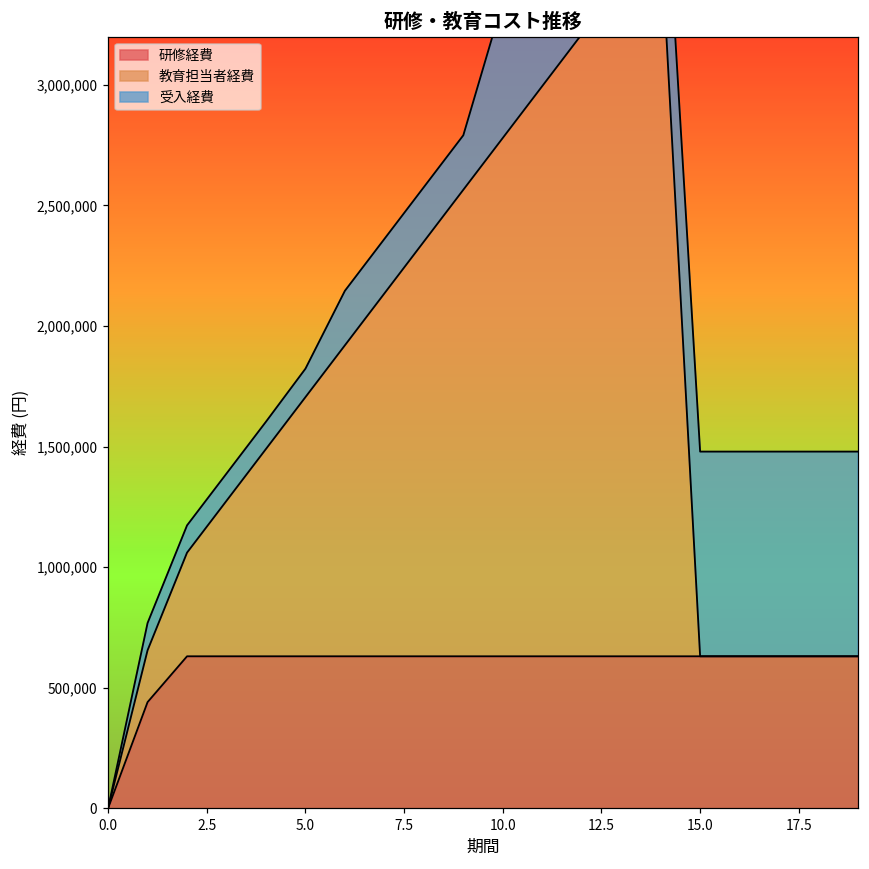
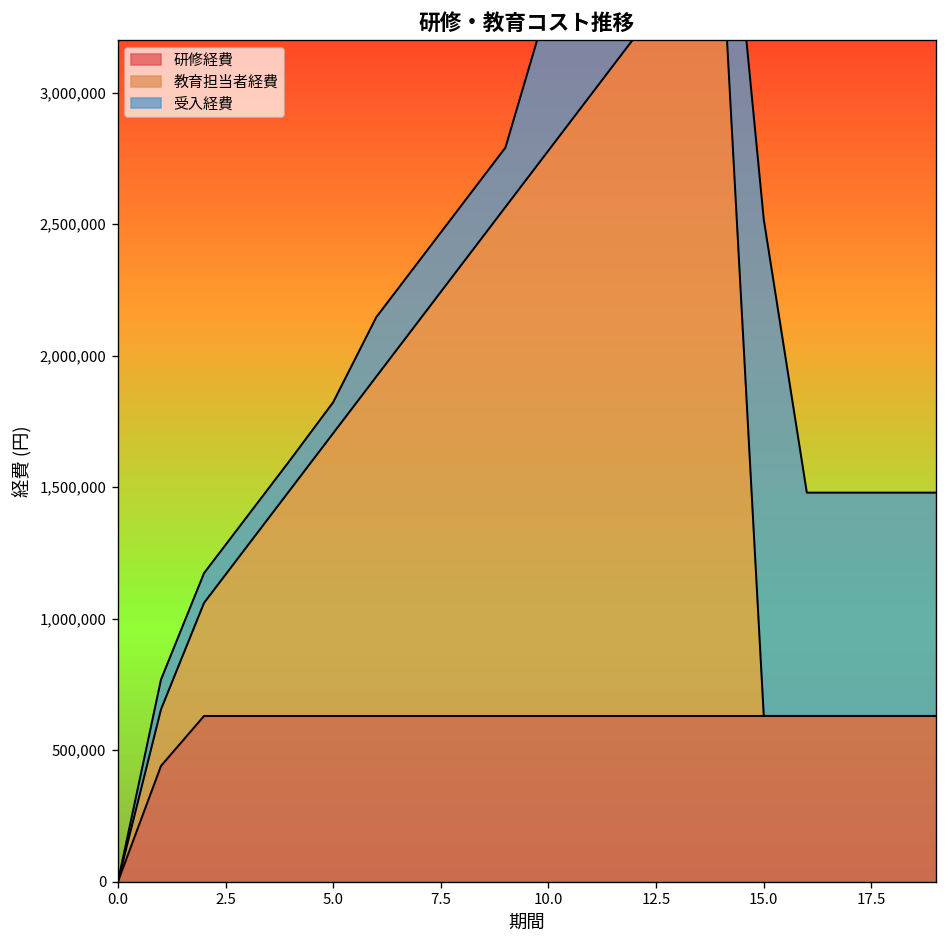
  {
    "受入経費": {
      "5.0": "120,000",
-     "15.0": "850,000"
+     "15.0": "1,890,000"
    }
  }
